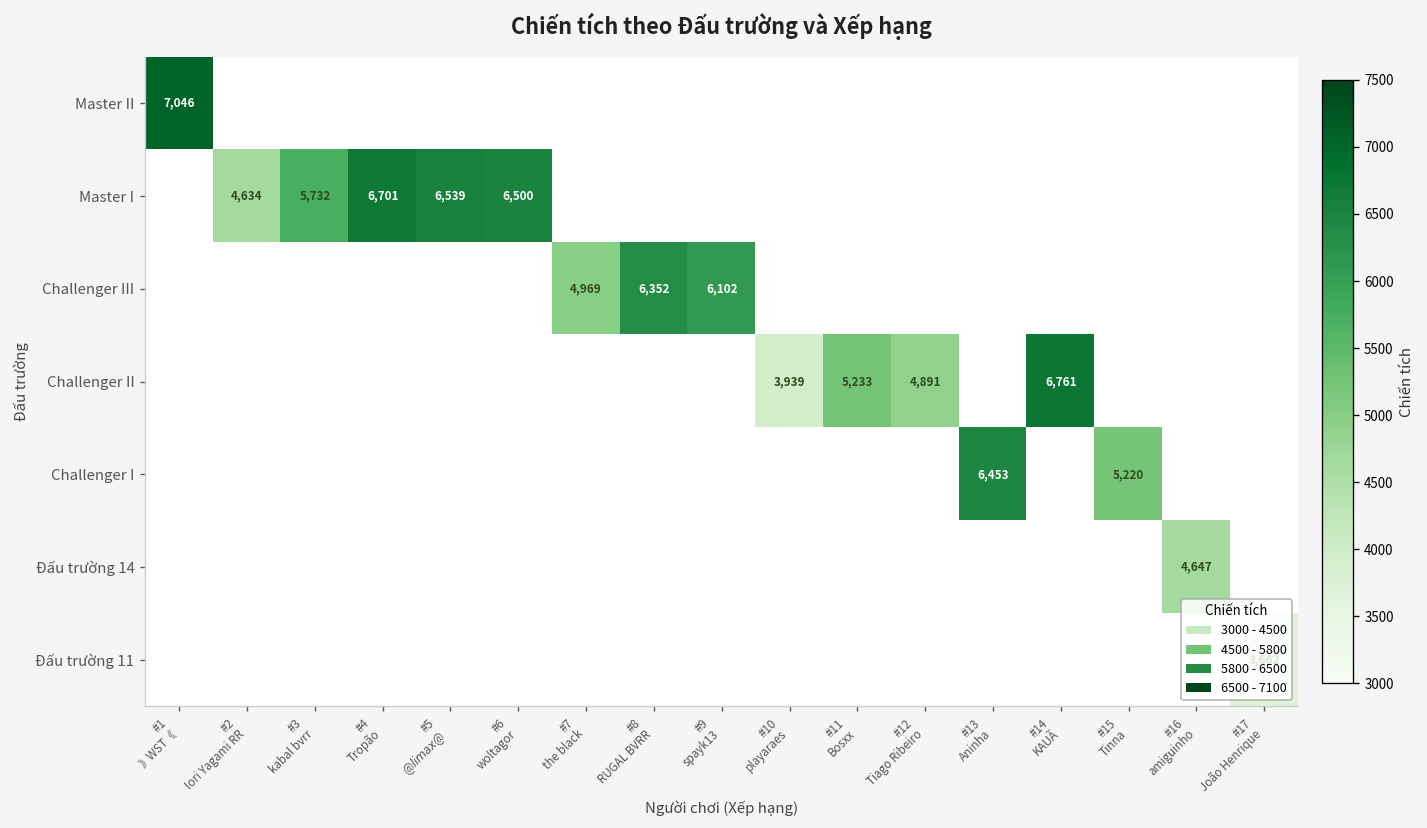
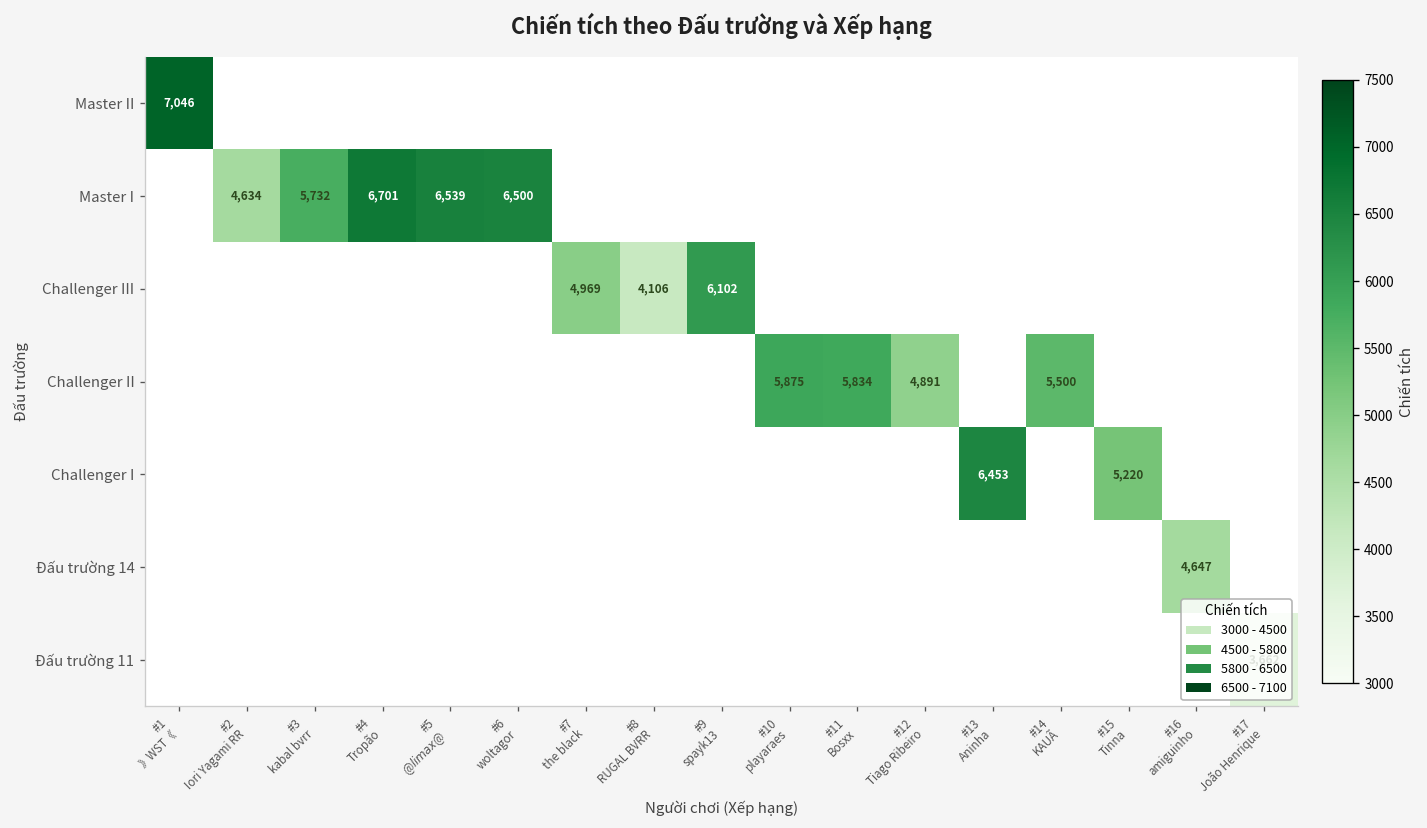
  {
    "Master II": {
      "#1 》WST《": "7,046"
    },
    "Master I": {
      "#2 Iori Yagami RR": "4,634",
      "#3 kabal bvrr": "5,732",
      "#4 Tropão": "6,701",
      "#6 woltagor": "6,500"
    },
    "Challenger III": {
      "#7 the black": "4,969",
-     "#8 RUGAL BVRR": "6,352",
+     "#8 RUGAL BVRR": "4,106",
      "#9 spayk13": "6,102"
    },
    "Challenger II": {
-     "#10 playaraes": "3,939",
-     "#11 Bosxx": "5,233",
+     "#10 playaraes": "5,875",
+     "#11 Bosxx": "5,834",
      "#12 Tiago Ribeiro": "4,891",
-     "#14 KAUÃ": "6,761"
+     "#14 KAUÃ": "5,500"
    },
    "Challenger I": {
      "#13 Aninha": "6,453",
      "#15 Tinna": "5,220"
    },
    "Đấu trường 14": {
      "#16 amiguinho": "4,647"
    }
  }
